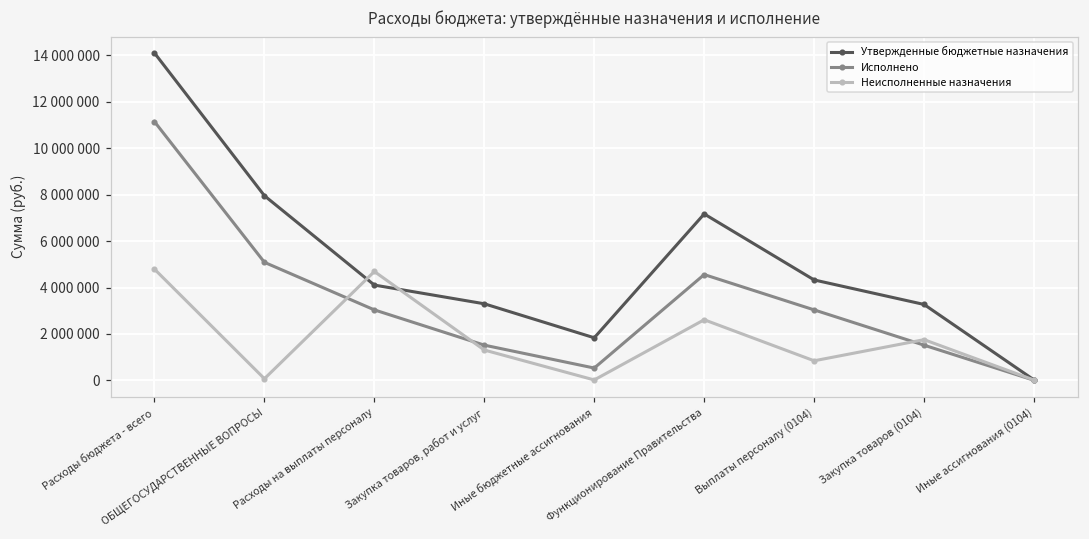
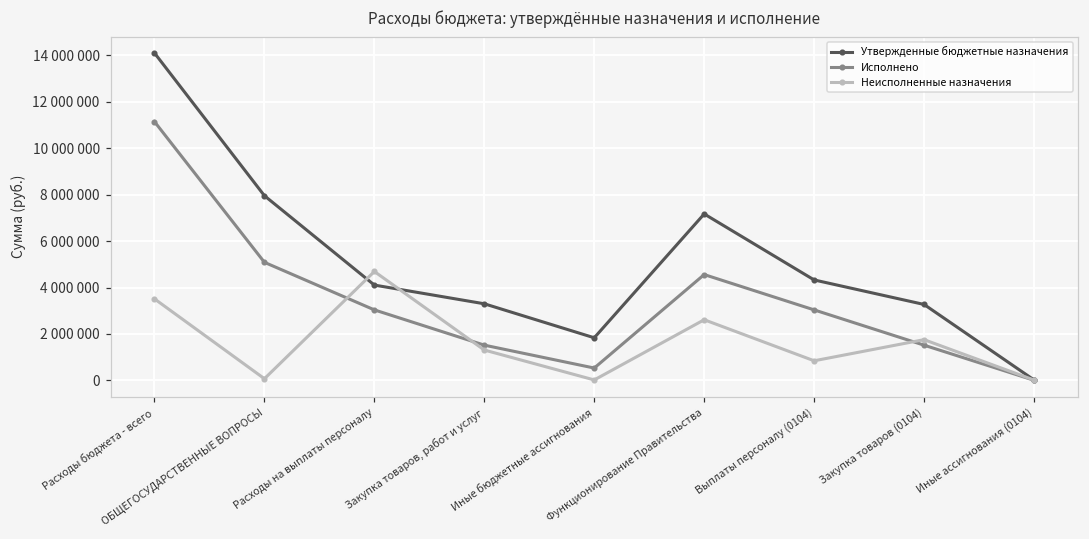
  {
    "Утвержденные бюджетные назначения": {
      "Расходы бюджета - всего": 14100000,
      "ОБЩЕГОСУДАРСТВЕННЫЕ ВОПРОСЫ": 8000000,
      "Расходы на выплаты персоналу": 4100000,
      "Закупка товаров, работ и услуг": 3300000,
      "Иные бюджетные ассигнования": 1800000,
      "Функционирование Правительства": 7200000,
      "Выплаты персоналу (0104)": 4300000,
      "Закупка товаров (0104)": 3300000
    },
    "Исполнено": {
      "Расходы бюджета - всего": 11100000,
      "ОБЩЕГОСУДАРСТВЕННЫЕ ВОПРОСЫ": 5100000,
      "Расходы на выплаты персоналу": 3000000,
      "Закупка товаров, работ и услуг": 1500000,
      "Иные бюджетные ассигнования": 500000,
      "Функционирование Правительства": 4600000,
      "Выплаты персоналу (0104)": 3000000,
      "Закупка товаров (0104)": 1500000
    },
    "Неисполненные назначения": {
-     "Расходы бюджета - всего": 4800000,
+     "Расходы бюджета - всего": 3500000,
      "ОБЩЕГОСУДАРСТВЕННЫЕ ВОПРОСЫ": 100000,
      "Расходы на выплаты персоналу": 4700000,
      "Закупка товаров, работ и услуг": 1300000,
      "Иные бюджетные ассигнования": 0,
      "Функционирование Правительства": 2600000,
      "Выплаты персоналу (0104)": 800000,
      "Закупка товаров (0104)": 1800000
    }
  }
